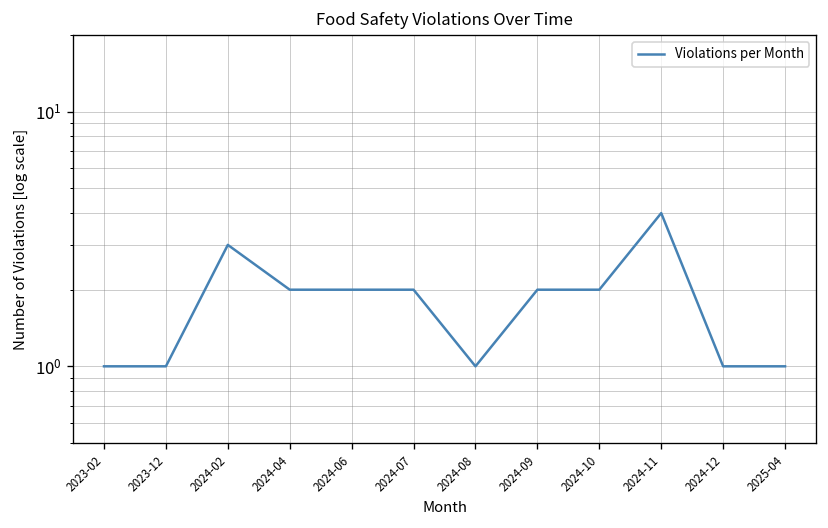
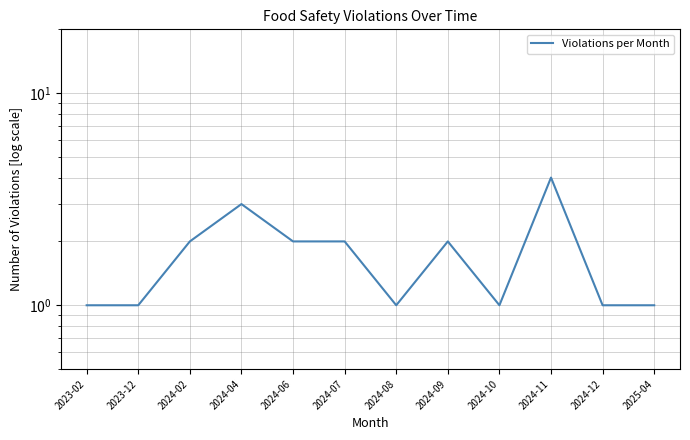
  {
    "2023-02": 1,
    "2023-12": 1,
-   "2024-02": 3,
-   "2024-04": 2,
+   "2024-02": 2,
+   "2024-04": 3,
    "2024-06": 2,
    "2024-07": 2,
    "2024-08": 1,
    "2024-09": 2,
-   "2024-10": 2,
+   "2024-10": 1,
    "2024-11": 4,
    "2024-12": 1,
    "2025-04": 1
  }
